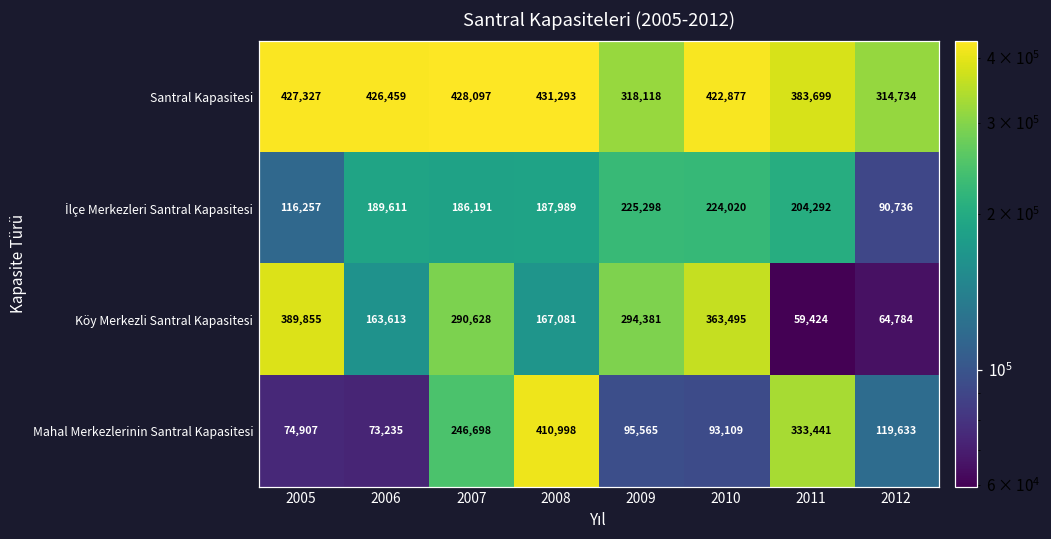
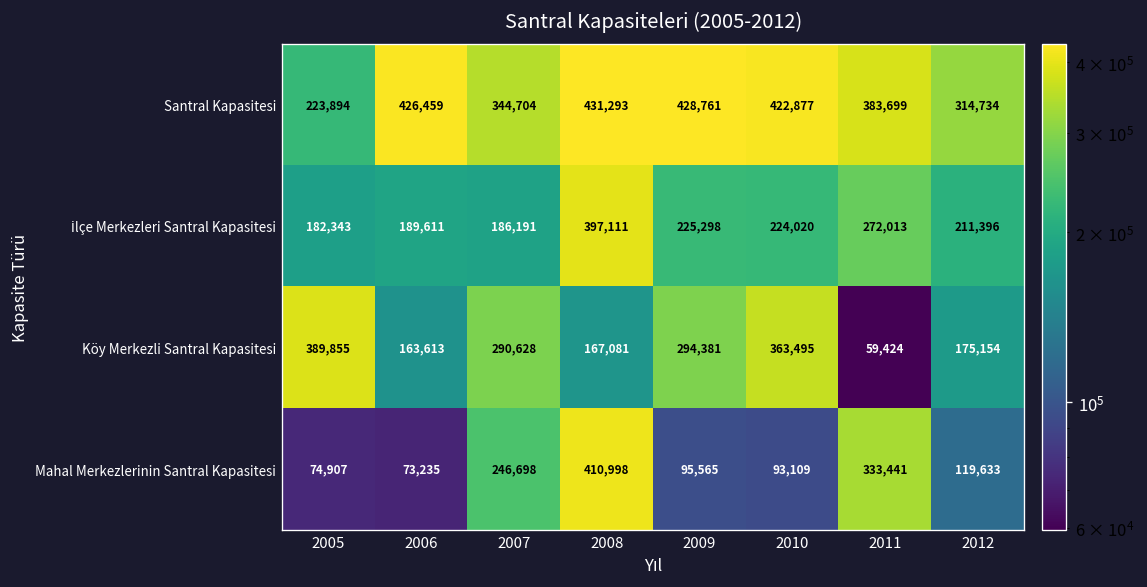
  {
    "Santral Kapasitesi": {
-     "2005": "427,327",
+     "2005": "223,894",
      "2006": "426,459",
-     "2007": "428,097",
+     "2007": "344,704",
      "2008": "431,293",
-     "2009": "318,118",
+     "2009": "428,761",
      "2010": "422,877",
      "2011": "383,699",
      "2012": "314,734"
    },
    "İlçe Merkezleri Santral Kapasitesi": {
-     "2005": "116,257",
+     "2005": "182,343",
      "2006": "189,611",
      "2007": "186,191",
-     "2008": "187,989",
+     "2008": "397,111",
      "2009": "225,298",
      "2010": "224,020",
-     "2011": "204,292",
-     "2012": "90,736"
+     "2011": "272,013",
+     "2012": "211,396"
    },
    "Köy Merkezli Santral Kapasitesi": {
      "2005": "389,855",
      "2006": "163,613",
      "2007": "290,628",
      "2008": "167,081",
      "2009": "294,381",
      "2010": "363,495",
      "2011": "59,424",
-     "2012": "64,784"
+     "2012": "175,154"
    },
    "Mahal Merkezlerinin Santral Kapasitesi": {
      "2005": "74,907",
      "2006": "73,235",
      "2007": "246,698",
      "2008": "410,998",
      "2009": "95,565",
      "2010": "93,109",
      "2011": "333,441",
      "2012": "119,633"
    }
  }
